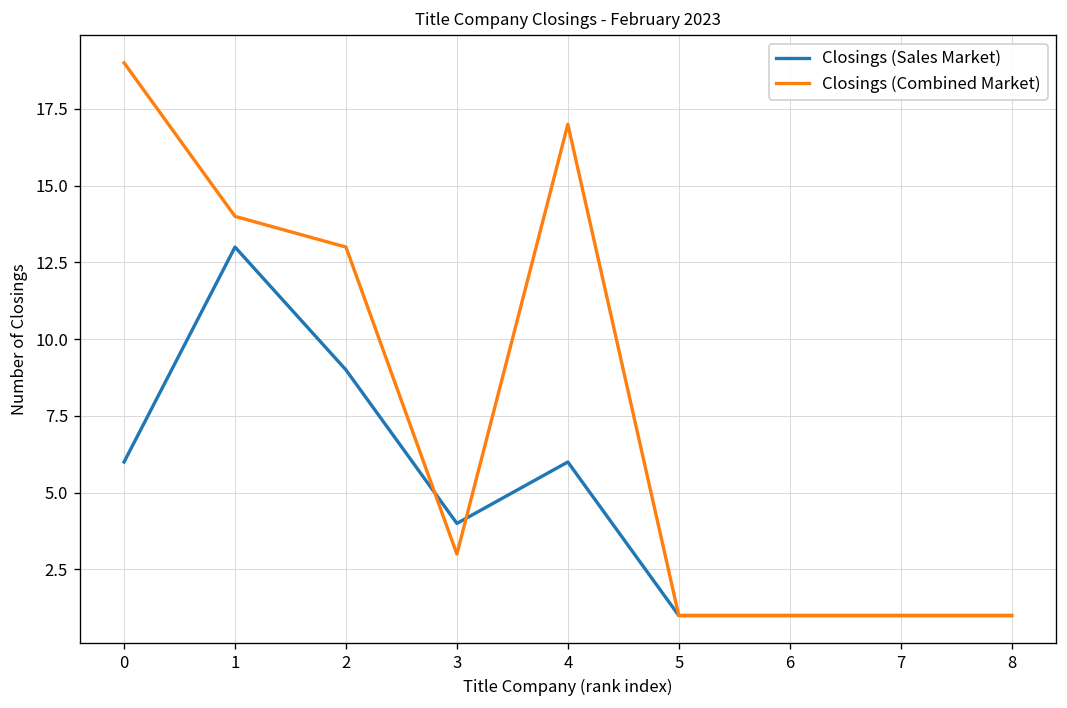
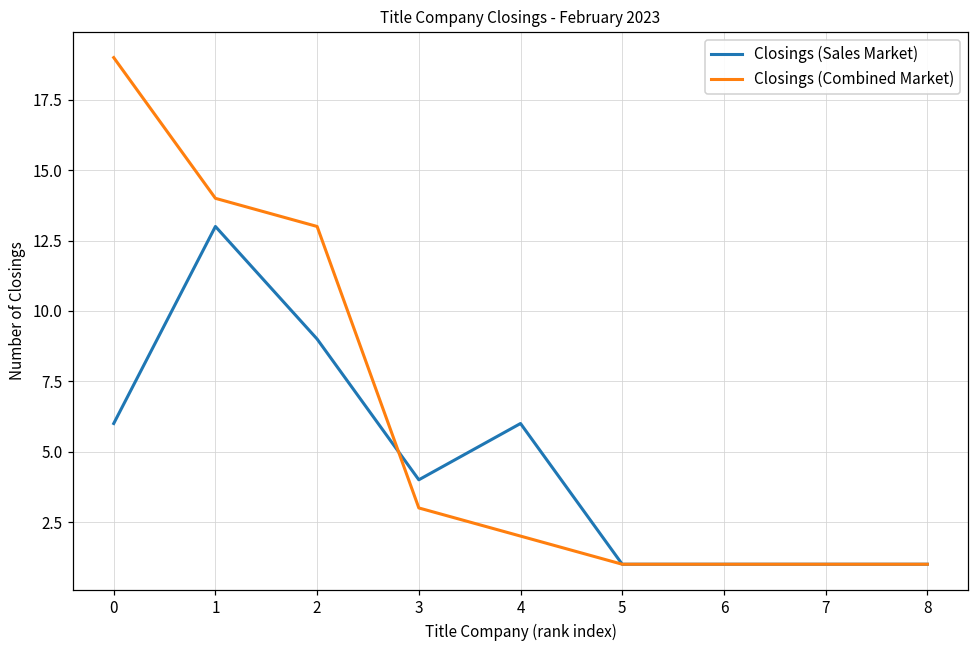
  {
    "Closings (Sales Market)": {
      "0": 6,
      "1": 13,
      "2": 9,
      "3": 4,
      "4": 6
    },
    "Closings (Combined Market)": {
      "0": 19,
      "1": 14,
      "2": 13,
      "3": 3,
-     "4": 17
+     "4": 2
    }
  }
